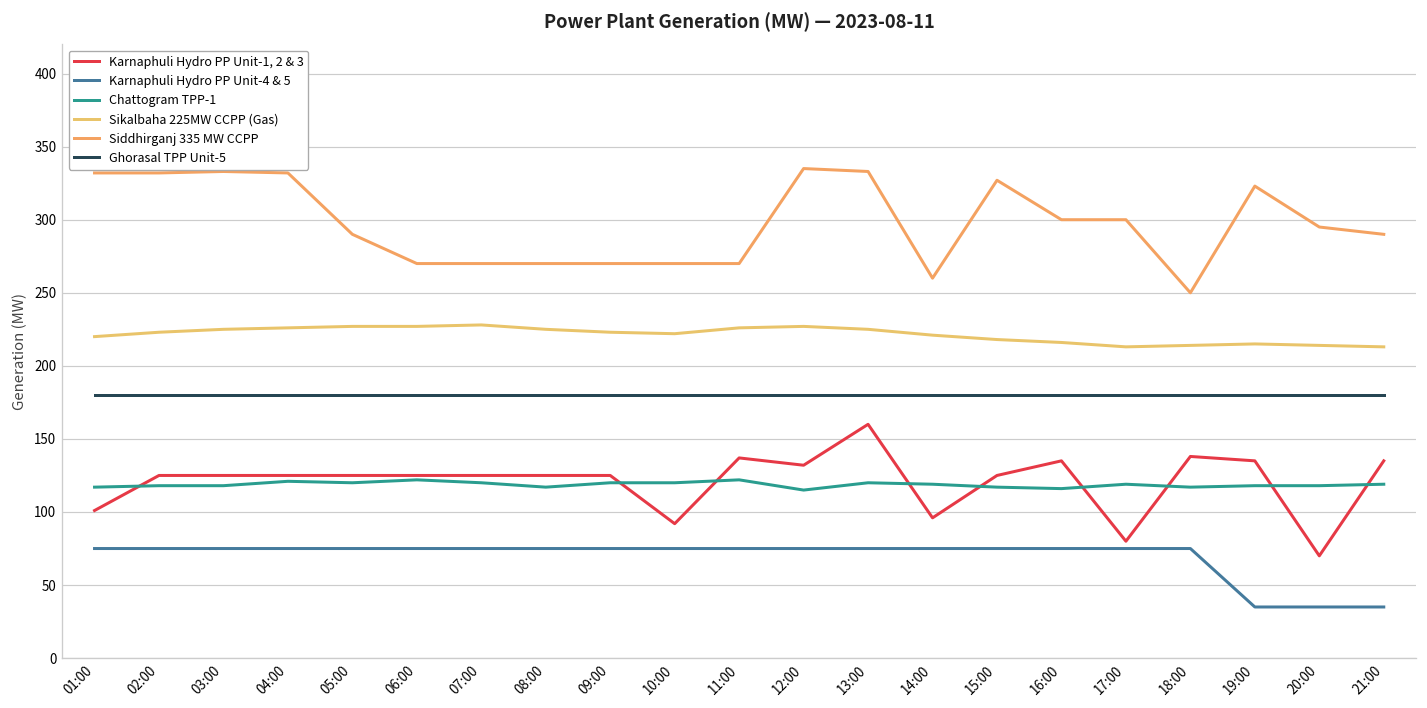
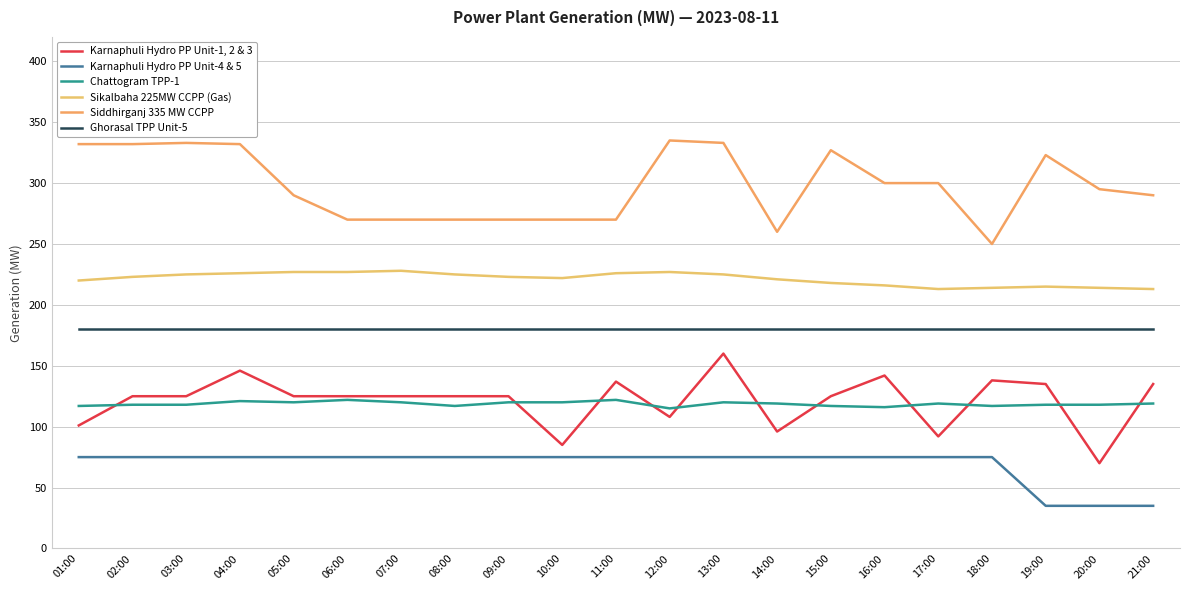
  {
    "Karnaphuli Hydro PP Unit-1, 2 & 3": {
      "01:00": 101,
      "02:00": 125,
      "03:00": 125,
-     "04:00": 125,
+     "04:00": 146,
      "05:00": 125,
      "06:00": 125,
      "07:00": 125,
      "08:00": 125,
      "09:00": 125,
-     "10:00": 92,
+     "10:00": 85,
      "11:00": 137,
-     "12:00": 132,
+     "12:00": 108,
      "13:00": 160,
      "14:00": 96,
      "15:00": 125,
-     "16:00": 135,
-     "17:00": 80,
+     "16:00": 142,
+     "17:00": 92,
      "18:00": 138,
      "19:00": 135,
      "20:00": 70,
      "21:00": 135
    },
    "Ghorasal TPP Unit-5": {
      "01:00": 180,
      "02:00": 180,
      "03:00": 180,
      "04:00": 180,
      "05:00": 180,
      "06:00": 180,
      "07:00": 180,
      "08:00": 180,
      "09:00": 180,
      "10:00": 180,
      "11:00": 180,
      "12:00": 180,
      "13:00": 180,
      "14:00": 180,
      "15:00": 180,
      "16:00": 180,
      "17:00": 180,
      "18:00": 180,
      "19:00": 180,
      "20:00": 180,
      "21:00": 180
    }
  }
